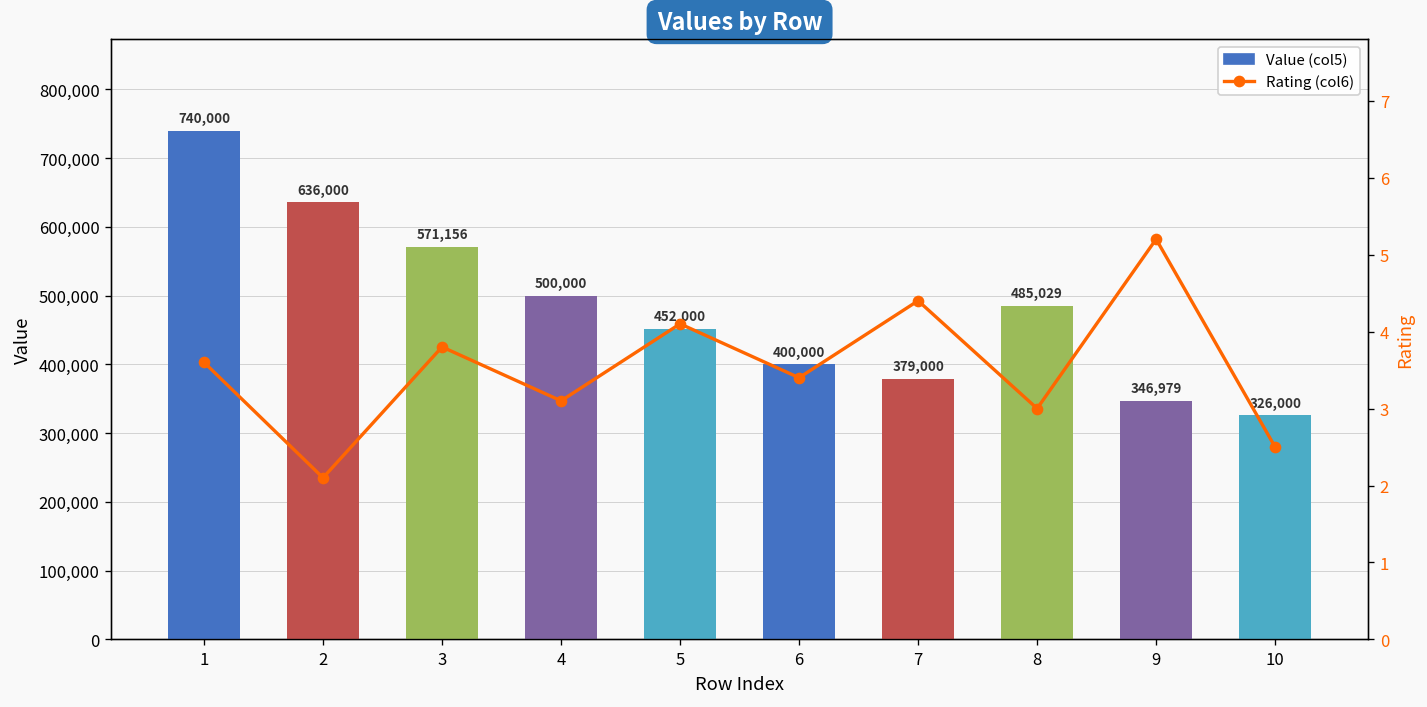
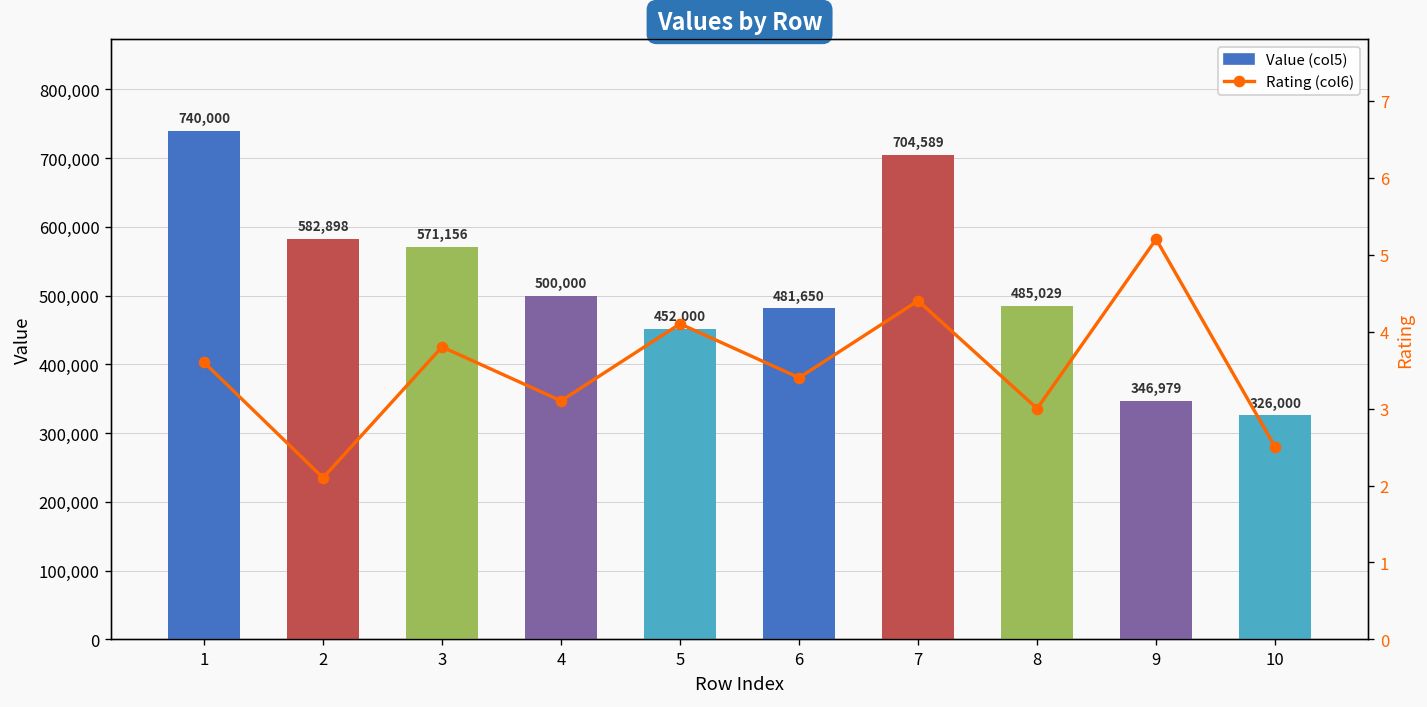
  {
    "Value (col5)": {
      "1": "740,000",
-     "2": "636,000",
+     "2": "582,898",
      "3": "571,156",
      "4": "500,000",
-     "6": "400,000",
-     "7": "379,000",
+     "6": "481,650",
+     "7": "704,589",
      "8": "485,029",
      "9": "346,979",
      "10": "326,000"
    }
  }
